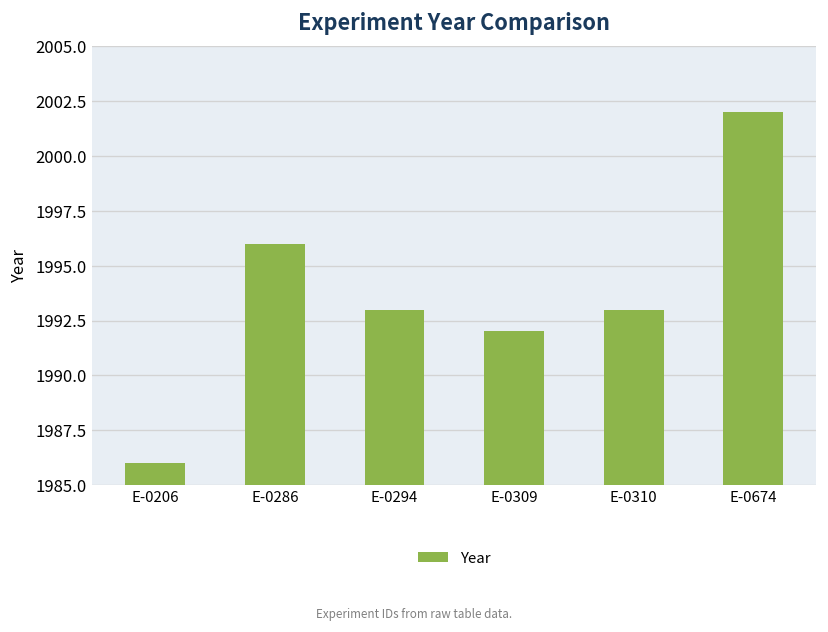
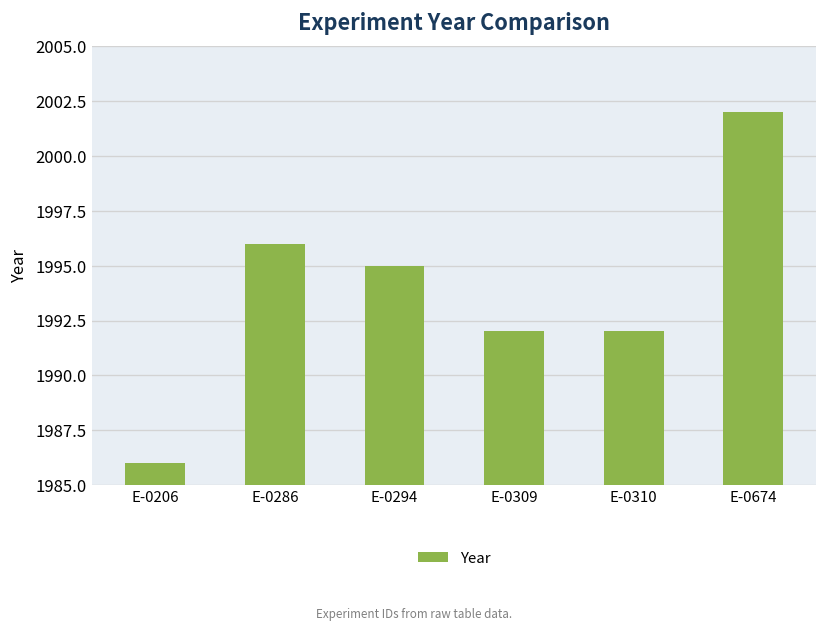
  {
    "E-0206": 1986,
    "E-0286": 1996,
-   "E-0294": 1993,
+   "E-0294": 1995,
    "E-0309": 1992,
-   "E-0310": 1993,
+   "E-0310": 1992,
    "E-0674": 2002
  }
